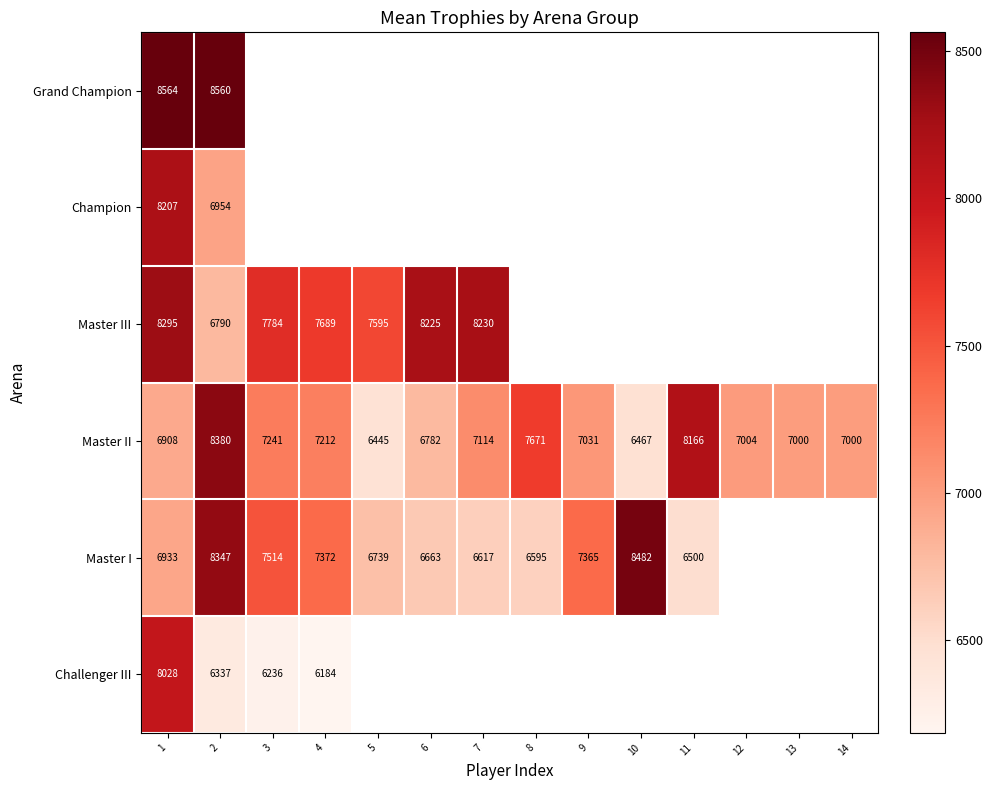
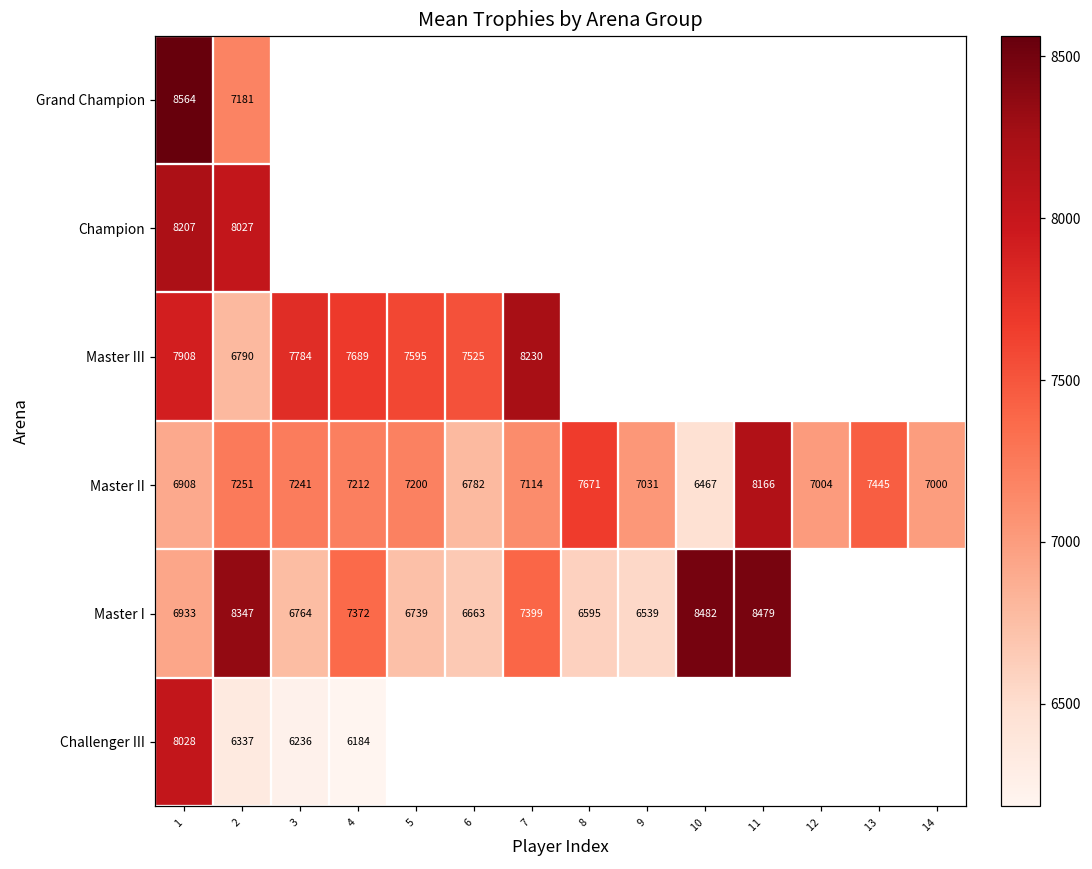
  {
    "Grand Champion": {
      "1": 8564,
-     "2": 8560
+     "2": 7181
    },
    "Champion": {
      "1": 8207,
-     "2": 6954
+     "2": 8027
    },
    "Master III": {
-     "1": 8295,
+     "1": 7908,
      "2": 6790,
      "3": 7784,
      "4": 7689,
      "5": 7595,
-     "6": 8225,
+     "6": 7525,
      "7": 8230
    },
    "Master II": {
      "1": 6908,
-     "2": 8380,
+     "2": 7251,
      "3": 7241,
      "4": 7212,
-     "5": 6445,
+     "5": 7200,
      "6": 6782,
      "7": 7114,
      "8": 7671,
      "9": 7031,
      "10": 6467,
      "11": 8166,
      "12": 7004,
-     "13": 7000,
+     "13": 7445,
      "14": 7000
    },
    "Master I": {
      "1": 6933,
      "2": 8347,
-     "3": 7514,
+     "3": 6764,
      "4": 7372,
      "5": 6739,
      "6": 6663,
-     "7": 6617,
+     "7": 7399,
      "8": 6595,
-     "9": 7365,
+     "9": 6539,
      "10": 8482,
-     "11": 6500
+     "11": 8479
    },
    "Challenger III": {
      "1": 8028,
      "2": 6337,
      "3": 6236,
      "4": 6184
    }
  }
